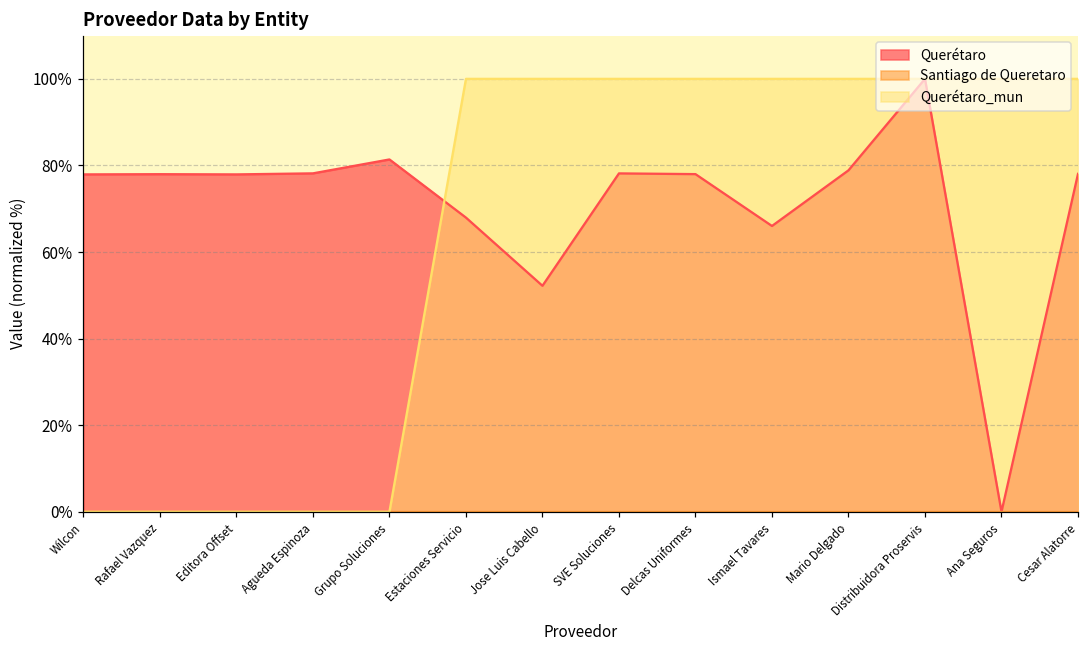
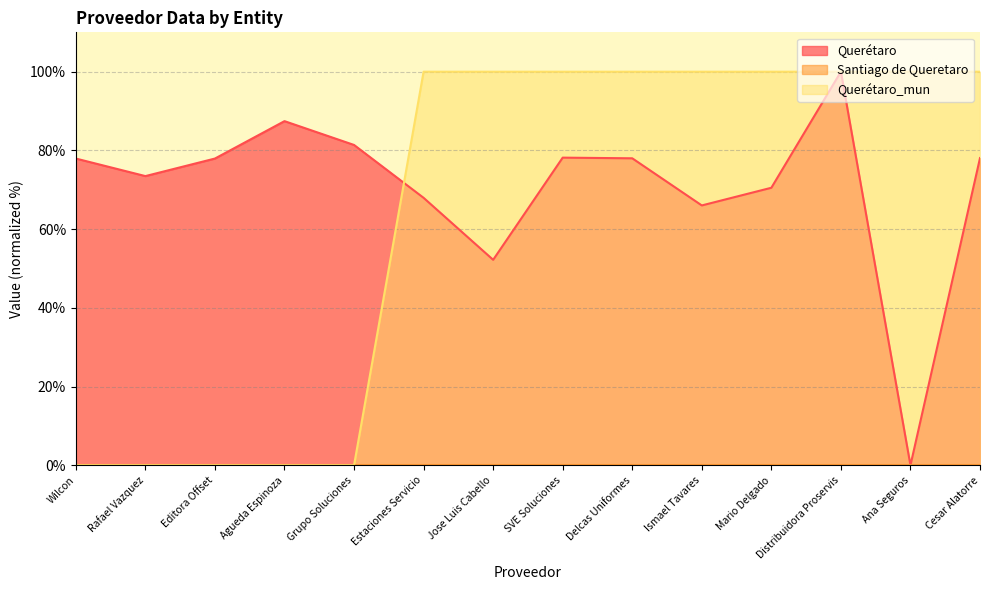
  {
    "Querétaro": {
      "Wilcon": "78%",
-     "Rafael Vazquez": "78%",
+     "Rafael Vazquez": "73%",
      "Editora Offset": "78%",
-     "Agueda Espinoza": "78%",
+     "Agueda Espinoza": "87%",
      "Grupo Soluciones": "81%",
      "Estaciones Servicio": "68%",
      "Jose Luis Cabello": "52%",
      "SVE Soluciones": "78%",
      "Delcas Uniformes": "78%",
      "Ismael Tavares": "66%",
-     "Mario Delgado": "79%",
+     "Mario Delgado": "71%",
      "Cesar Alatorre": "78%"
    },
    "Santiago de Queretaro": {
      "Estaciones Servicio": "0%",
      "Jose Luis Cabello": "0%",
      "SVE Soluciones": "0%",
      "Delcas Uniformes": "0%",
      "Ismael Tavares": "0%",
      "Mario Delgado": "0%",
      "Distribuidora Proservis": "0%",
      "Cesar Alatorre": "0%"
    },
    "Querétaro_mun": {
      "Estaciones Servicio": "100%",
      "Jose Luis Cabello": "100%",
      "SVE Soluciones": "100%",
      "Delcas Uniformes": "100%",
      "Ismael Tavares": "100%",
      "Mario Delgado": "100%",
      "Cesar Alatorre": "100%"
    }
  }
